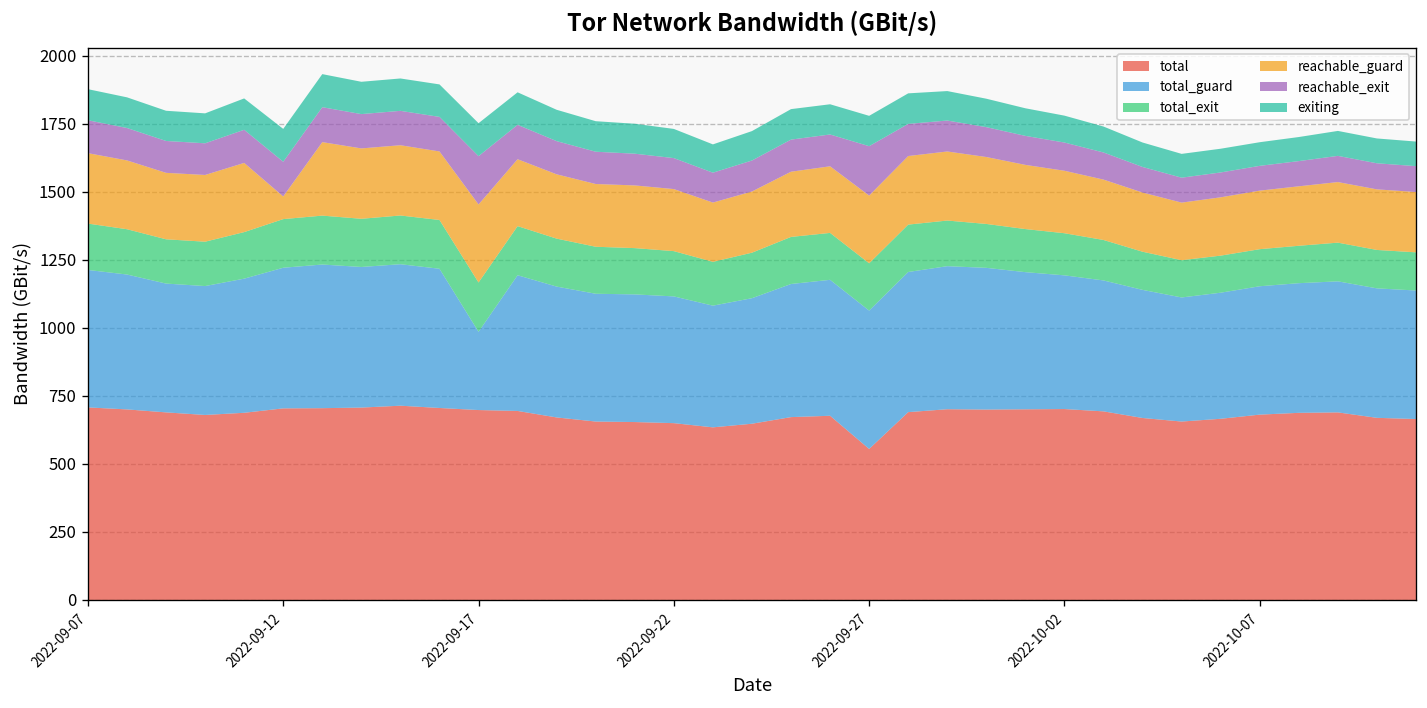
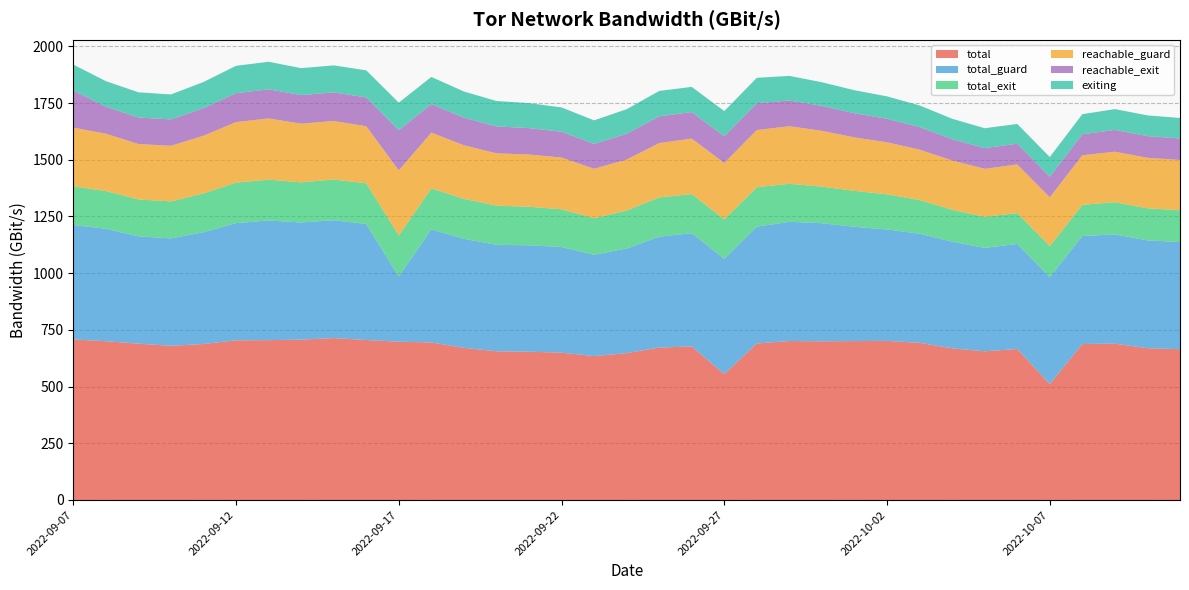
  {
    "total": {
      "2022-09-07": 710,
      "2022-09-12": 700,
      "2022-09-17": 700,
      "2022-09-22": 650,
      "2022-09-27": 550,
      "2022-10-02": 700,
-     "2022-10-07": 680
+     "2022-10-07": 510
    },
    "total_guard": {
      "2022-09-07": 510,
      "2022-09-12": 520,
      "2022-09-17": 290,
      "2022-09-22": 470,
      "2022-09-27": 510,
      "2022-10-02": 490,
      "2022-10-07": 470
    },
    "reachable_guard": {
      "2022-09-07": 260,
-     "2022-09-12": 80,
+     "2022-09-12": 270,
      "2022-09-17": 290,
      "2022-09-22": 230,
      "2022-09-27": 250,
      "2022-10-02": 230,
      "2022-10-07": 220
    },
    "reachable_exit": {
-     "2022-09-07": 120,
+     "2022-09-07": 160,
      "2022-09-12": 130,
      "2022-09-17": 180,
      "2022-09-22": 110,
-     "2022-09-27": 180,
+     "2022-09-27": 120,
      "2022-10-02": 100,
      "2022-10-07": 90
    }
  }
